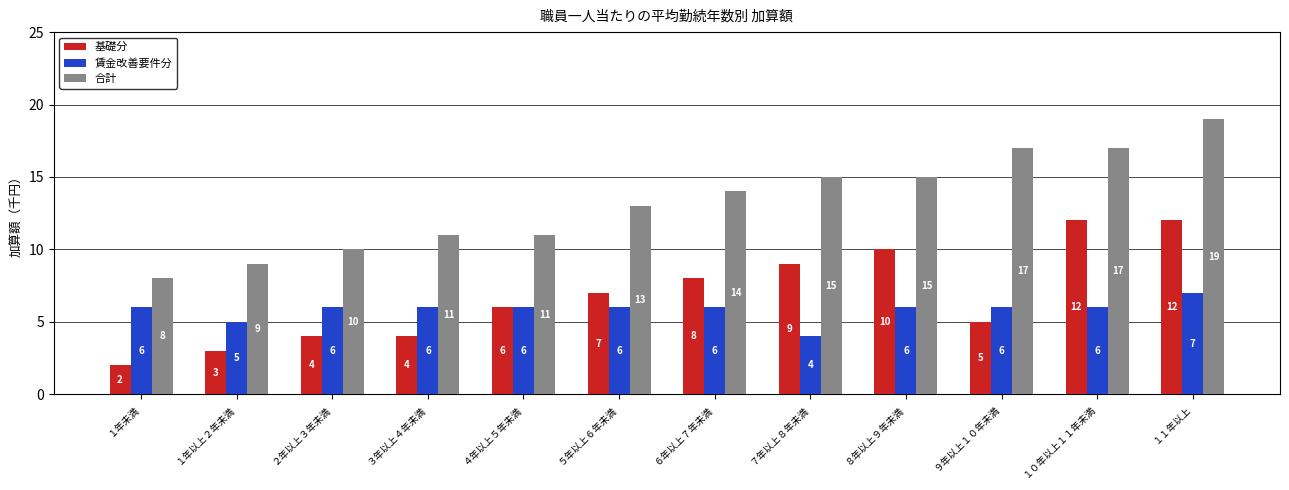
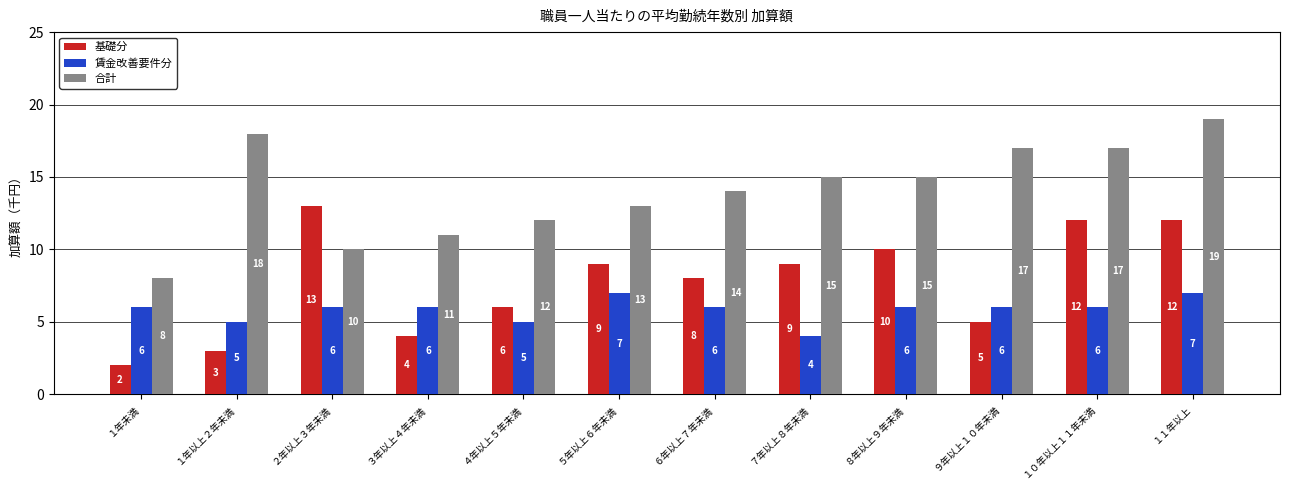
  {
    "基礎分": {
      "１年未満": 2,
      "１年以上２年未満": 3,
-     "２年以上３年未満": 4,
+     "２年以上３年未満": 13,
      "３年以上４年未満": 4,
      "４年以上５年未満": 6,
-     "５年以上６年未満": 7,
+     "５年以上６年未満": 9,
      "６年以上７年未満": 8,
      "７年以上８年未満": 9,
      "８年以上９年未満": 10,
      "９年以上１０年未満": 5,
      "１０年以上１１年未満": 12,
      "１１年以上": 12
    },
    "賃金改善要件分": {
      "１年未満": 6,
      "１年以上２年未満": 5,
      "２年以上３年未満": 6,
      "３年以上４年未満": 6,
-     "４年以上５年未満": 6,
-     "５年以上６年未満": 6,
+     "４年以上５年未満": 5,
+     "５年以上６年未満": 7,
      "６年以上７年未満": 6,
      "７年以上８年未満": 4,
      "８年以上９年未満": 6,
      "９年以上１０年未満": 6,
      "１０年以上１１年未満": 6,
      "１１年以上": 7
    },
    "合計": {
      "１年未満": 8,
-     "１年以上２年未満": 9,
+     "１年以上２年未満": 18,
      "２年以上３年未満": 10,
      "３年以上４年未満": 11,
-     "４年以上５年未満": 11,
+     "４年以上５年未満": 12,
      "５年以上６年未満": 13,
      "６年以上７年未満": 14,
      "７年以上８年未満": 15,
      "８年以上９年未満": 15,
      "９年以上１０年未満": 17,
      "１０年以上１１年未満": 17,
      "１１年以上": 19
    }
  }
